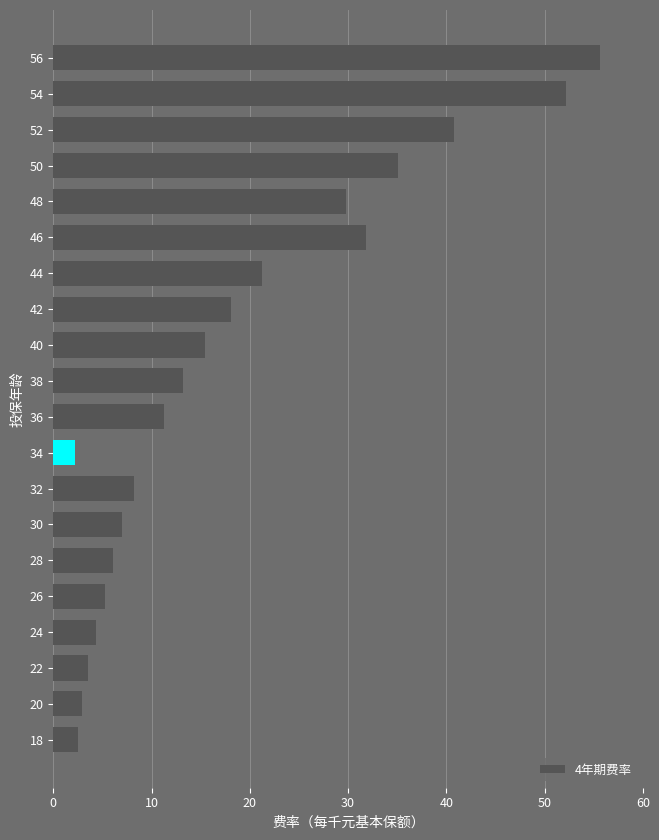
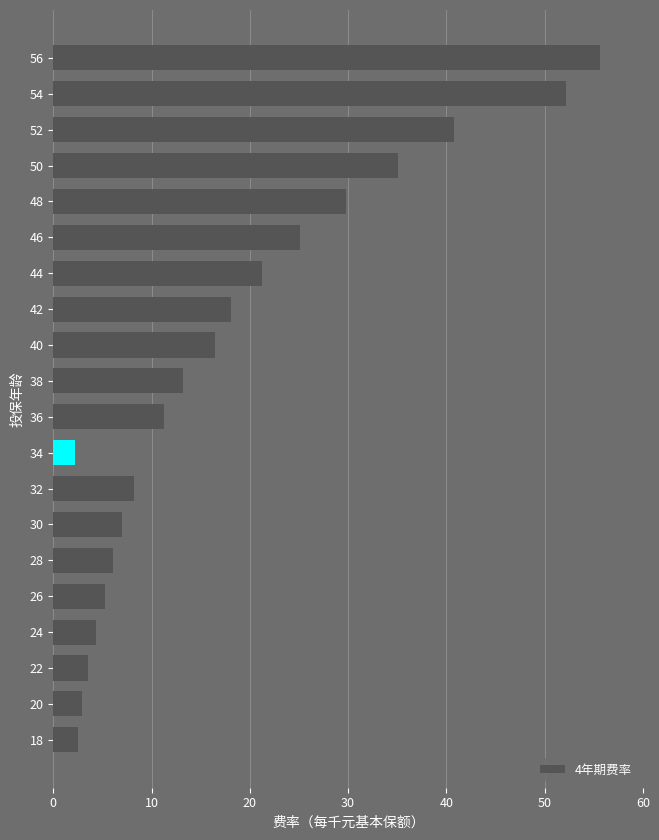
  {
    "56": 56,
    "54": 52,
    "52": 41,
    "50": 35,
    "48": 30,
-   "46": 32,
+   "46": 25,
    "44": 21,
    "42": 18,
-   "40": 15,
+   "40": 16,
    "38": 13,
    "36": 11,
    "34": 2,
    "32": 8,
    "30": 7,
    "28": 6,
    "26": 5,
    "24": 4,
    "22": 4,
    "20": 3,
    "18": 3
  }
